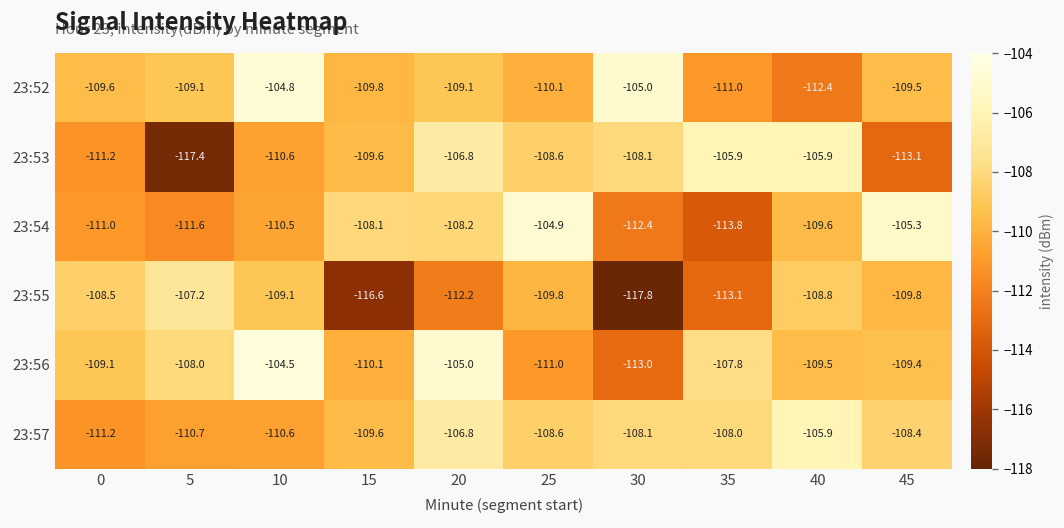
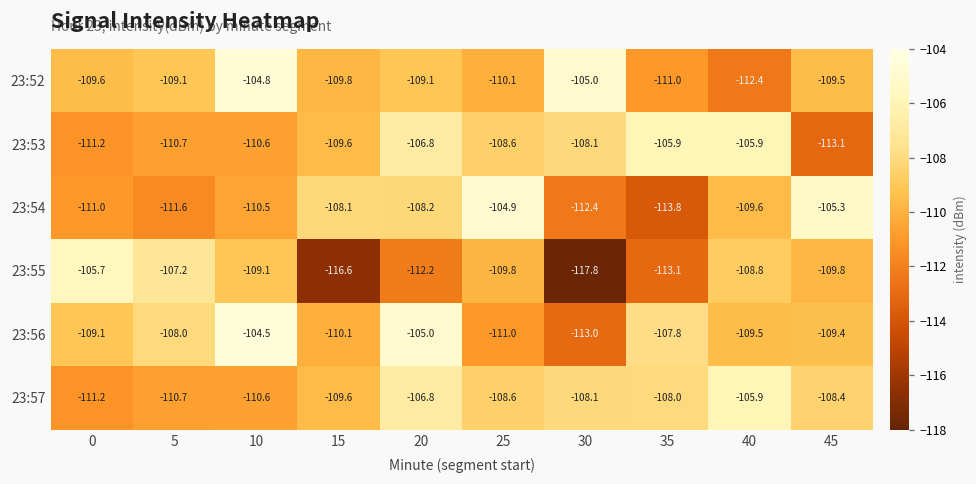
  {
    "23:52": {
      "0": -109.6,
      "5": -109.1,
      "10": -104.8,
      "15": -109.8,
      "20": -109.1,
      "25": -110.1,
      "30": -105.0,
      "35": -111.0,
      "40": -112.4,
      "45": -109.5
    },
    "23:53": {
      "0": -111.2,
-     "5": -117.4,
+     "5": -110.7,
      "10": -110.6,
      "15": -109.6,
      "20": -106.8,
      "25": -108.6,
      "30": -108.1,
      "35": -105.9,
      "40": -105.9,
      "45": -113.1
    },
    "23:54": {
      "0": -111.0,
      "5": -111.6,
      "10": -110.5,
      "15": -108.1,
      "20": -108.2,
      "25": -104.9,
      "30": -112.4,
      "35": -113.8,
      "40": -109.6,
      "45": -105.3
    },
    "23:55": {
-     "0": -108.5,
+     "0": -105.7,
      "5": -107.2,
      "10": -109.1,
      "15": -116.6,
      "20": -112.2,
      "25": -109.8,
      "30": -117.8,
      "35": -113.1,
      "40": -108.8,
      "45": -109.8
    },
    "23:56": {
      "0": -109.1,
      "5": -108.0,
      "10": -104.5,
      "15": -110.1,
      "20": -105.0,
      "25": -111.0,
      "30": -113.0,
      "35": -107.8,
      "40": -109.5,
      "45": -109.4
    },
    "23:57": {
      "0": -111.2,
      "5": -110.7,
      "10": -110.6,
      "15": -109.6,
      "20": -106.8,
      "25": -108.6,
      "30": -108.1,
      "35": -108.0,
      "40": -105.9,
      "45": -108.4
    }
  }
